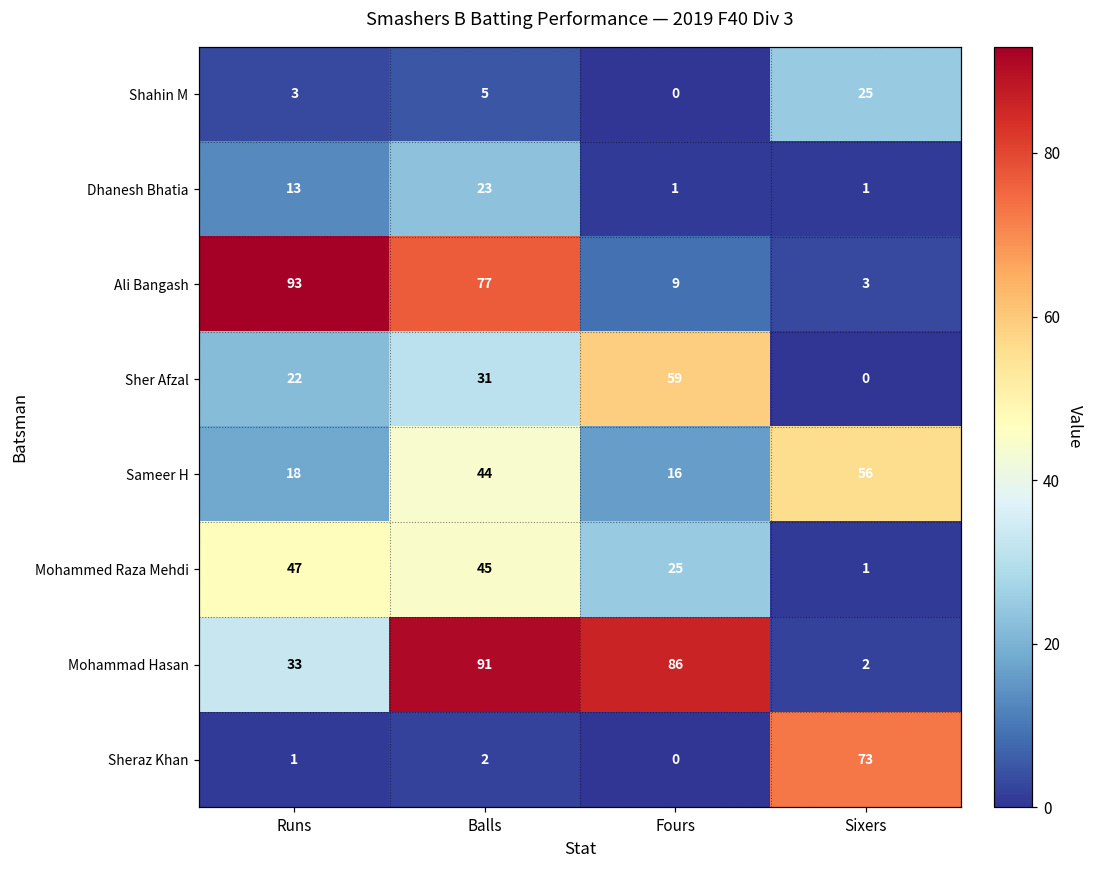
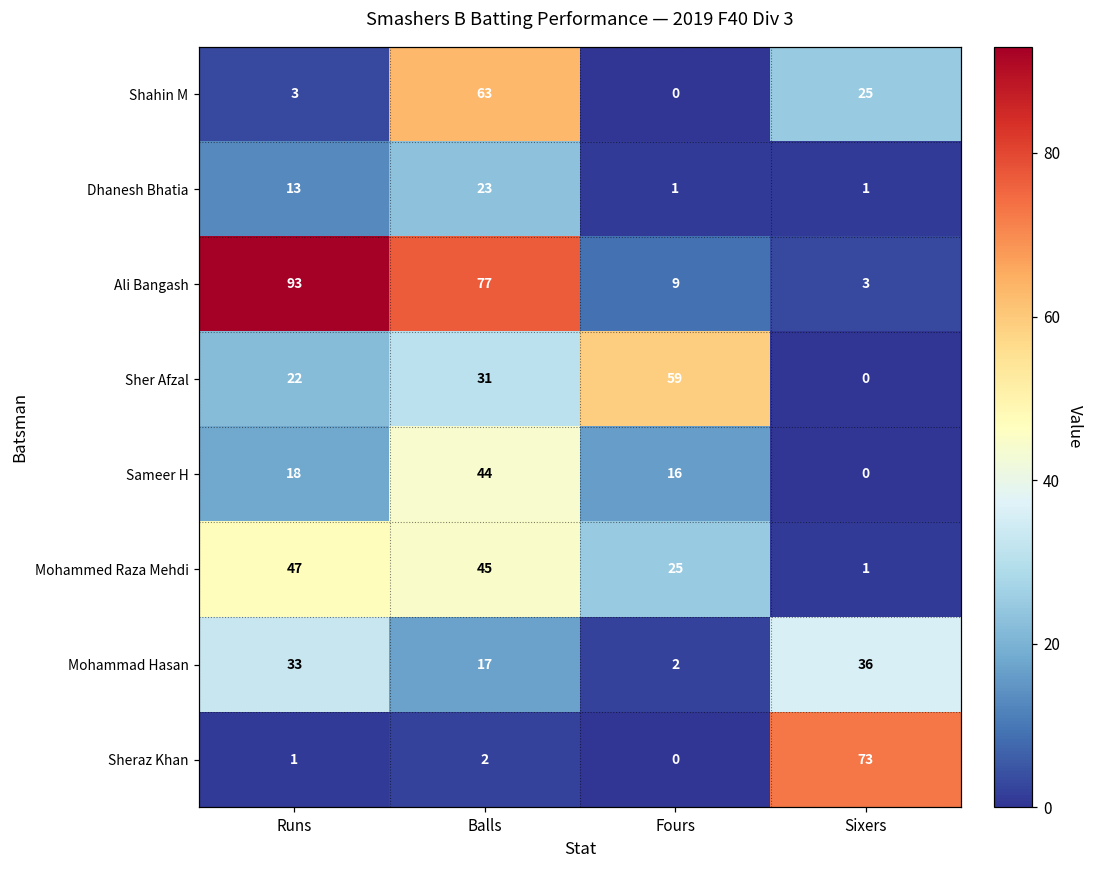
  {
    "Shahin M": {
      "Runs": 3,
-     "Balls": 5,
+     "Balls": 63,
      "Fours": 0,
      "Sixers": 25
    },
    "Dhanesh Bhatia": {
      "Runs": 13,
      "Balls": 23,
      "Fours": 1,
      "Sixers": 1
    },
    "Ali Bangash": {
      "Runs": 93,
      "Balls": 77,
      "Fours": 9,
      "Sixers": 3
    },
    "Sher Afzal": {
      "Runs": 22,
      "Balls": 31,
      "Fours": 59,
      "Sixers": 0
    },
    "Sameer H": {
      "Runs": 18,
      "Balls": 44,
      "Fours": 16,
-     "Sixers": 56
+     "Sixers": 0
    },
    "Mohammed Raza Mehdi": {
      "Runs": 47,
      "Balls": 45,
      "Fours": 25,
      "Sixers": 1
    },
    "Mohammad Hasan": {
      "Runs": 33,
-     "Balls": 91,
-     "Fours": 86,
-     "Sixers": 2
+     "Balls": 17,
+     "Fours": 2,
+     "Sixers": 36
    },
    "Sheraz Khan": {
      "Runs": 1,
      "Balls": 2,
      "Fours": 0,
      "Sixers": 73
    }
  }
